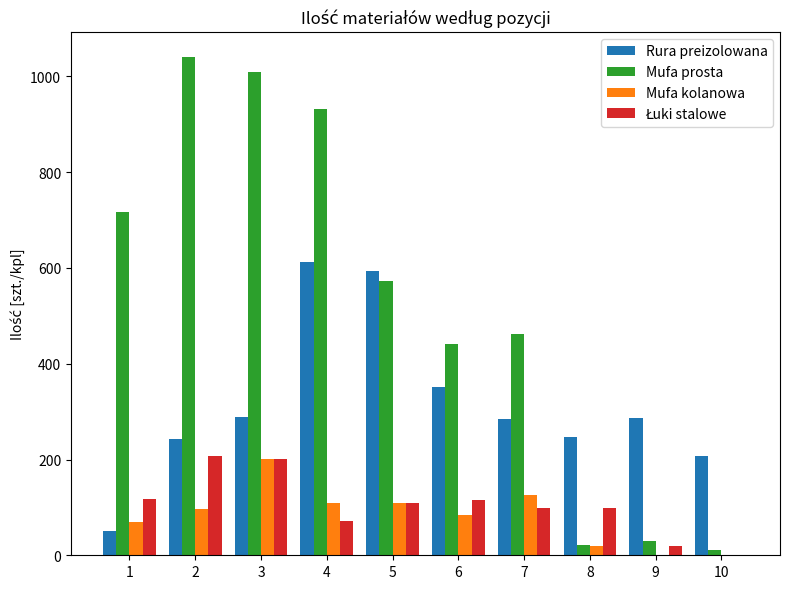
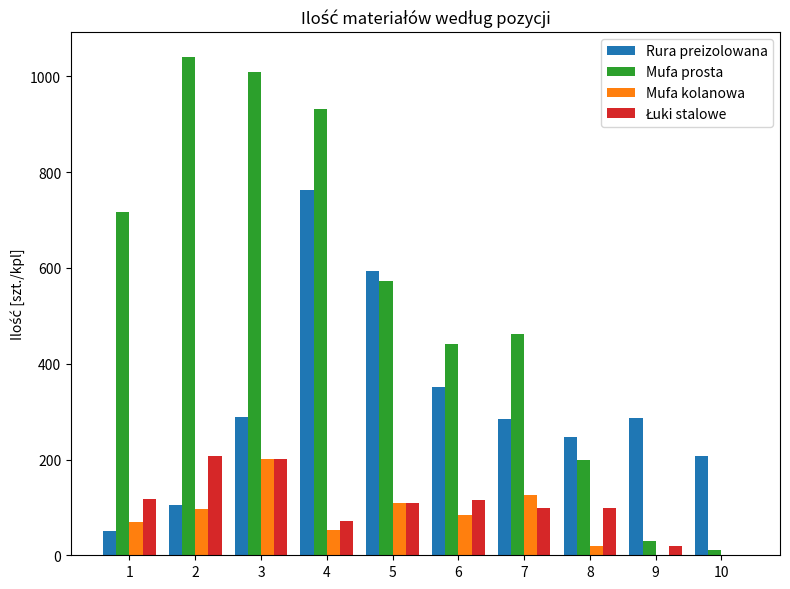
  {
    "Rura preizolowana": {
      "1": 50,
-     "2": 240,
+     "2": 110,
      "3": 290,
-     "4": 610,
+     "4": 760,
      "5": 590,
      "6": 350,
      "7": 280,
      "8": 250,
      "9": 290,
      "10": 210
    },
    "Mufa prosta": {
      "1": 720,
      "2": 1040,
      "3": 1010,
      "4": 930,
      "5": 570,
      "6": 440,
      "7": 460,
-     "8": 20,
+     "8": 200,
      "9": 30,
      "10": 10
    },
    "Mufa kolanowa": {
      "1": 70,
      "2": 100,
      "3": 200,
-     "4": 110,
+     "4": 50,
      "5": 110,
      "6": 80,
      "7": 130,
      "8": 20,
      "9": 0,
      "10": 0
    },
    "Łuki stalowe": {
      "1": 120,
      "2": 210,
      "3": 200,
      "4": 70,
      "5": 110,
      "6": 120,
      "7": 100,
      "8": 100,
      "9": 20,
      "10": 0
    }
  }
